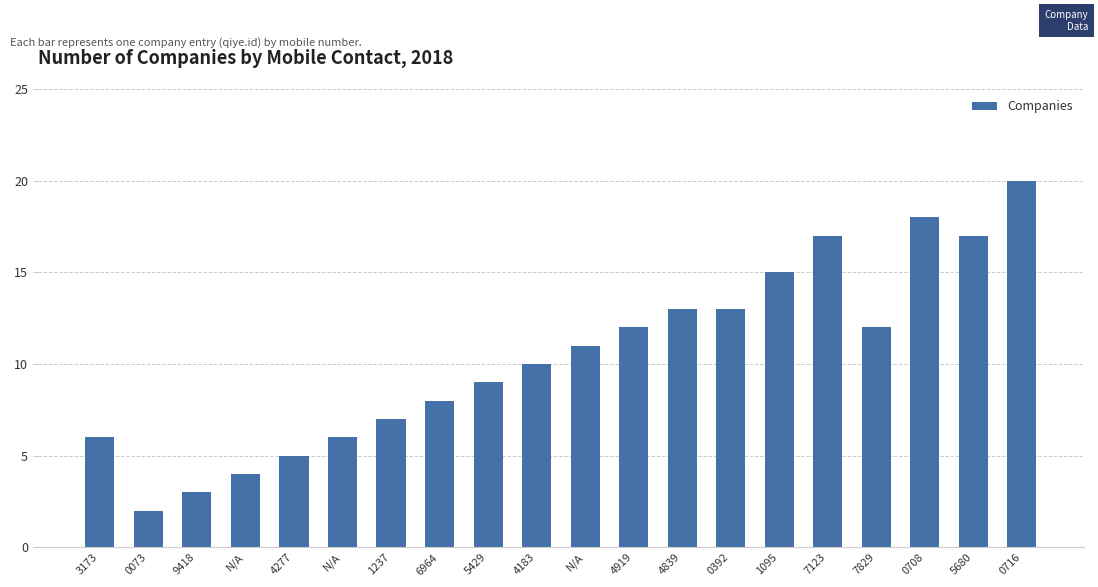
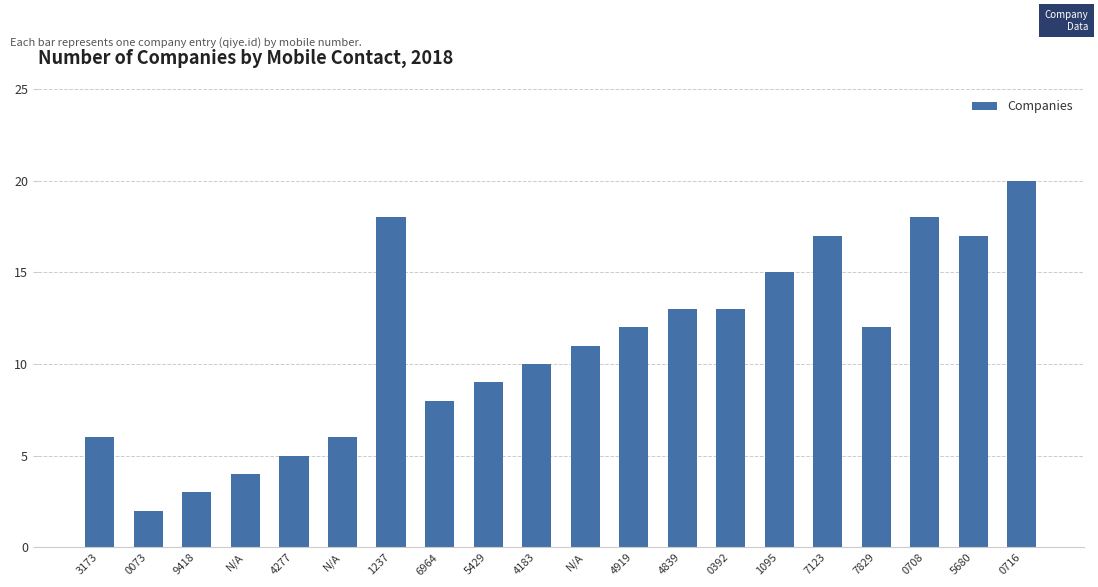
  {
    "3173": 6,
    "0073": 2,
    "9418": 3,
    "4277": 5,
-   "1237": 7,
+   "1237": 18,
    "6964": 8,
    "5429": 9,
    "4183": 10,
    "4919": 12,
    "4839": 13,
    "0392": 13,
    "1095": 15,
    "7123": 17,
    "7829": 12,
    "0708": 18,
    "5680": 17,
    "0716": 20
  }
